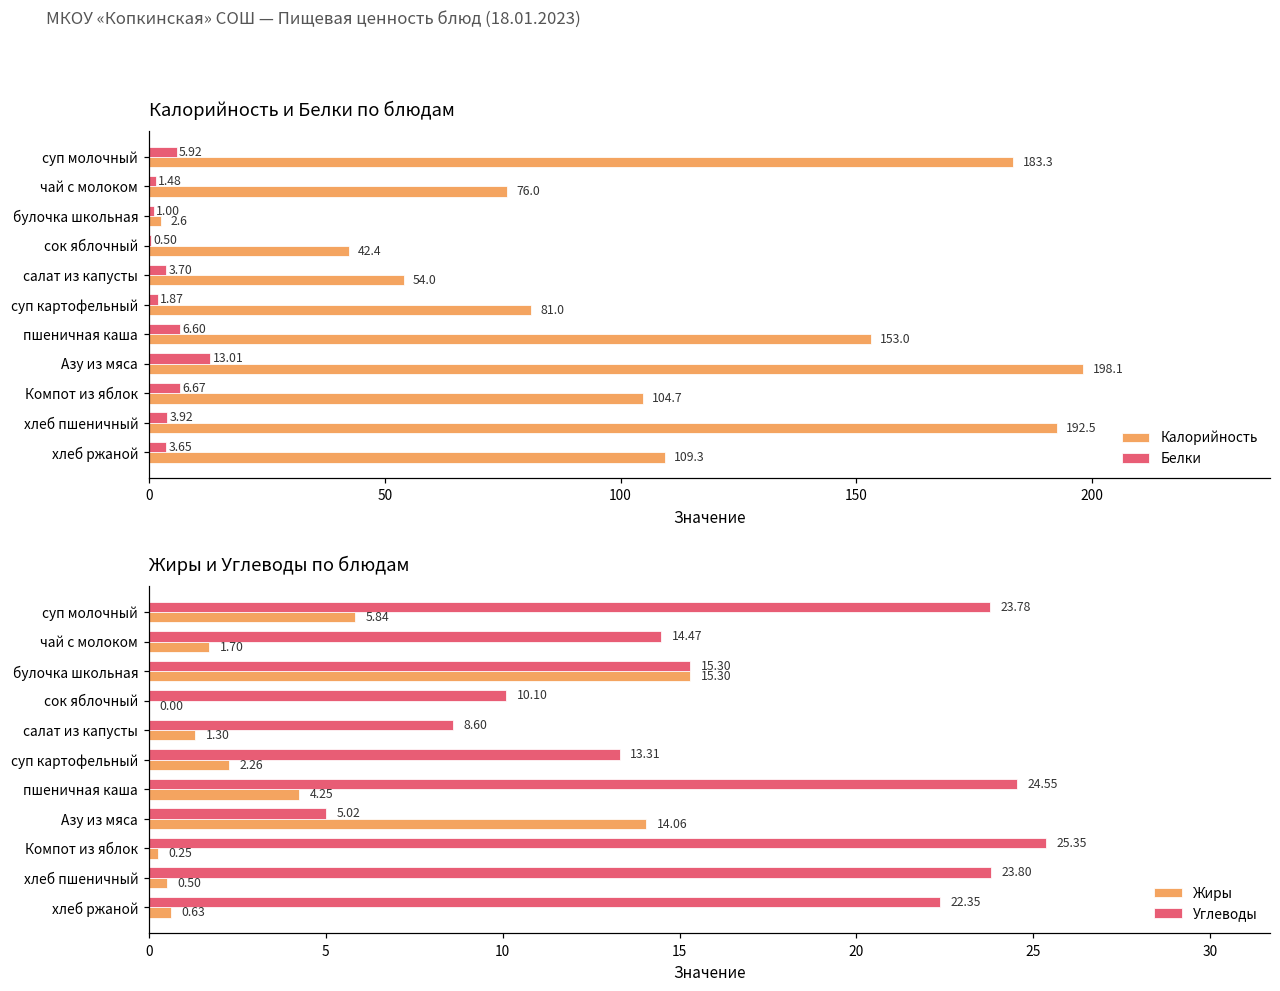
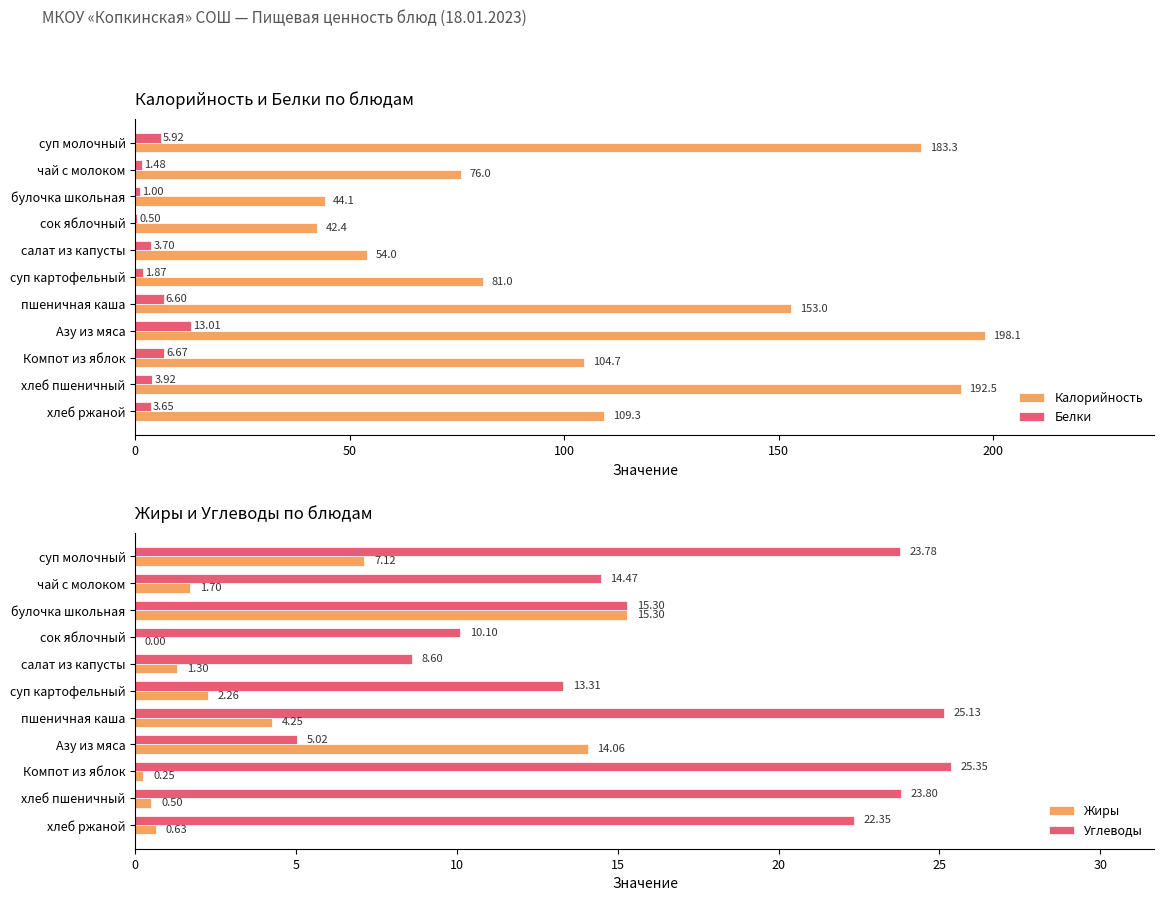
  {
    "Калорийность и Белки по блюдам": {
      "Калорийность": {
        "суп молочный": 183.3,
        "чай с молоком": 76.0,
-       "булочка школьная": 2.6,
+       "булочка школьная": 44.1,
        "сок яблочный": 42.4,
        "салат из капусты": 54.0,
        "суп картофельный": 81.0,
        "пшеничная каша": 153.0,
        "Азу из мяса": 198.1,
        "Компот из яблок": 104.7,
        "хлеб пшеничный": 192.5,
        "хлеб ржаной": 109.3
      },
      "Белки": {
        "суп молочный": 5.92,
        "чай с молоком": 1.48,
        "булочка школьная": 1.00,
        "сок яблочный": 0.50,
        "салат из капусты": 3.70,
        "суп картофельный": 1.87,
        "пшеничная каша": 6.60,
        "Азу из мяса": 13.01,
        "Компот из яблок": 6.67,
        "хлеб пшеничный": 3.92,
        "хлеб ржаной": 3.65
      }
    },
    "Жиры и Углеводы по блюдам": {
      "Жиры": {
-       "суп молочный": 5.84,
+       "суп молочный": 7.12,
        "чай с молоком": 1.70,
        "булочка школьная": 15.30,
        "сок яблочный": 0.00,
        "салат из капусты": 1.30,
        "суп картофельный": 2.26,
        "пшеничная каша": 4.25,
        "Азу из мяса": 14.06,
        "Компот из яблок": 0.25,
        "хлеб пшеничный": 0.50,
        "хлеб ржаной": 0.63
      },
      "Углеводы": {
        "суп молочный": 23.78,
        "чай с молоком": 14.47,
        "булочка школьная": 15.30,
        "сок яблочный": 10.10,
        "салат из капусты": 8.60,
        "суп картофельный": 13.31,
-       "пшеничная каша": 24.55,
+       "пшеничная каша": 25.13,
        "Азу из мяса": 5.02,
        "Компот из яблок": 25.35,
        "хлеб пшеничный": 23.80,
        "хлеб ржаной": 22.35
      }
    }
  }
